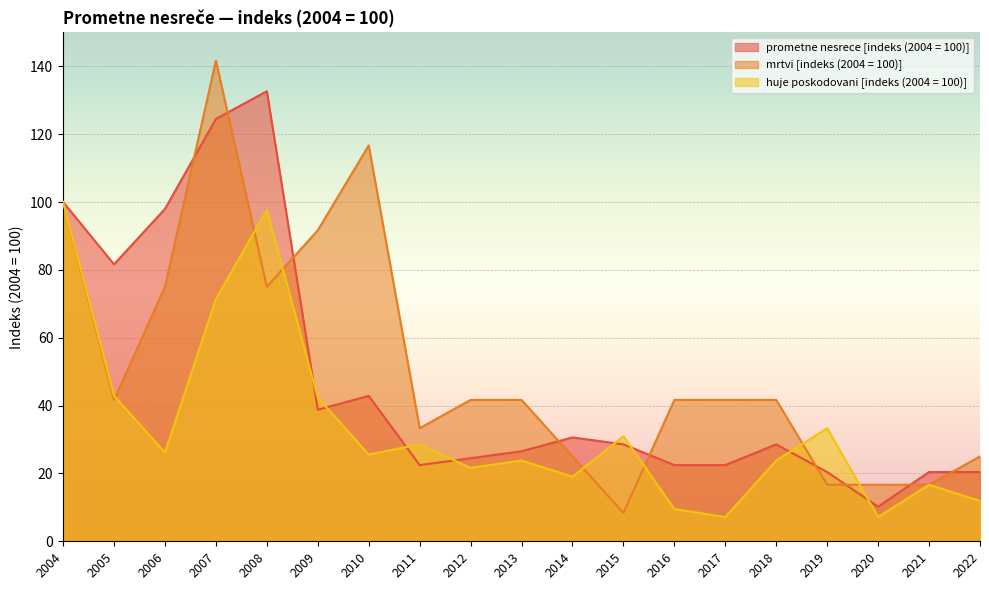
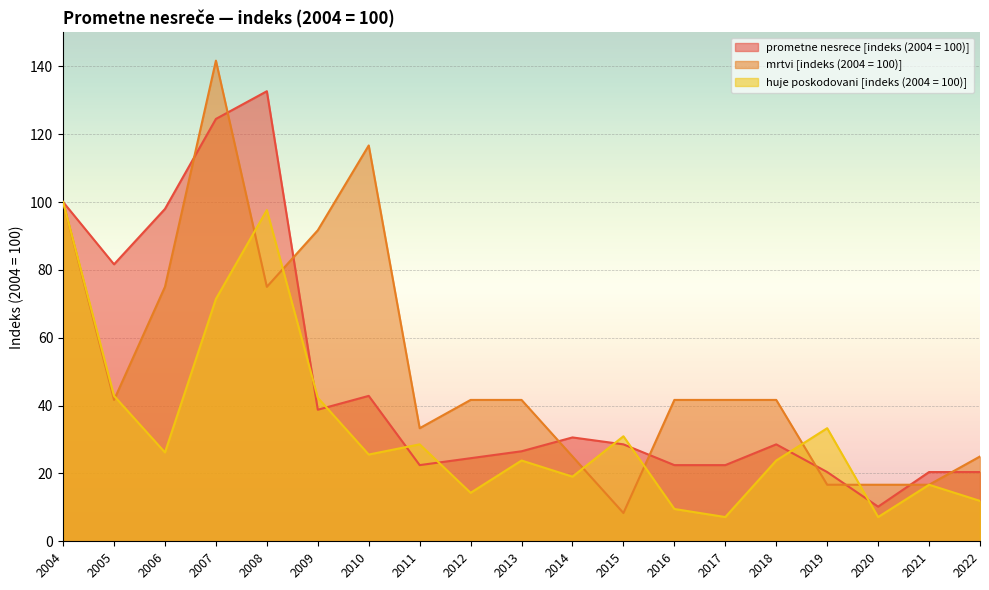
  {
    "huje poskodovani [indeks (2004 = 100)]": {
      "2005": 43,
      "2006": 26,
      "2007": 71,
      "2008": 98,
      "2009": 42,
      "2010": 26,
      "2011": 29,
-     "2012": 22,
+     "2012": 14,
      "2013": 24,
      "2014": 19,
      "2015": 31,
      "2016": 10,
      "2017": 7,
      "2018": 24,
      "2019": 33,
      "2020": 7,
      "2022": 12
    }
  }
